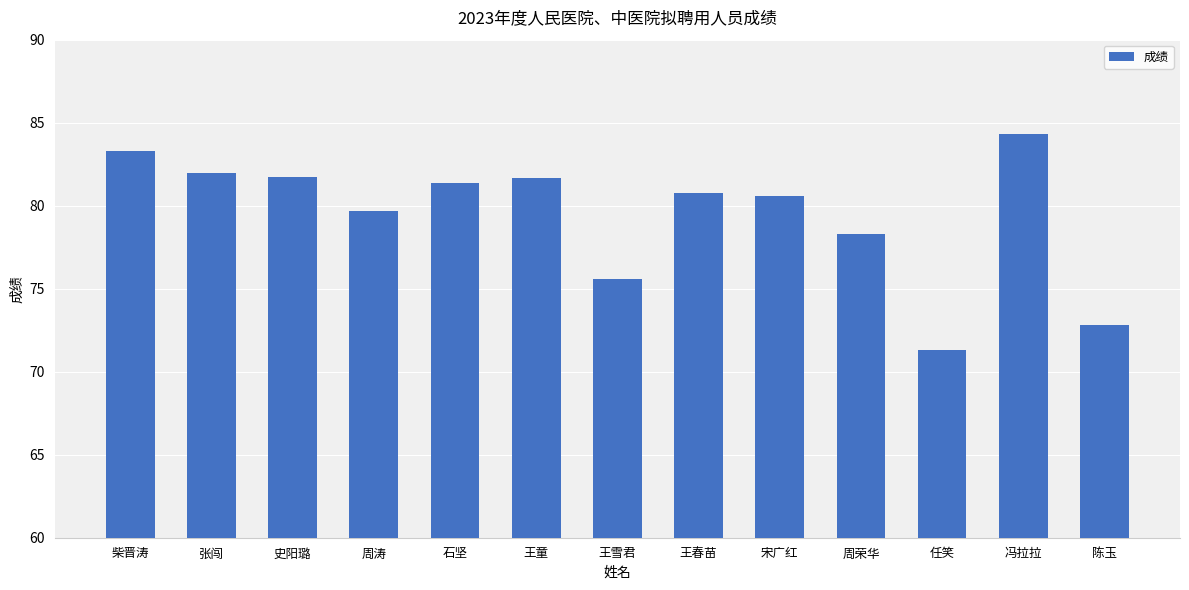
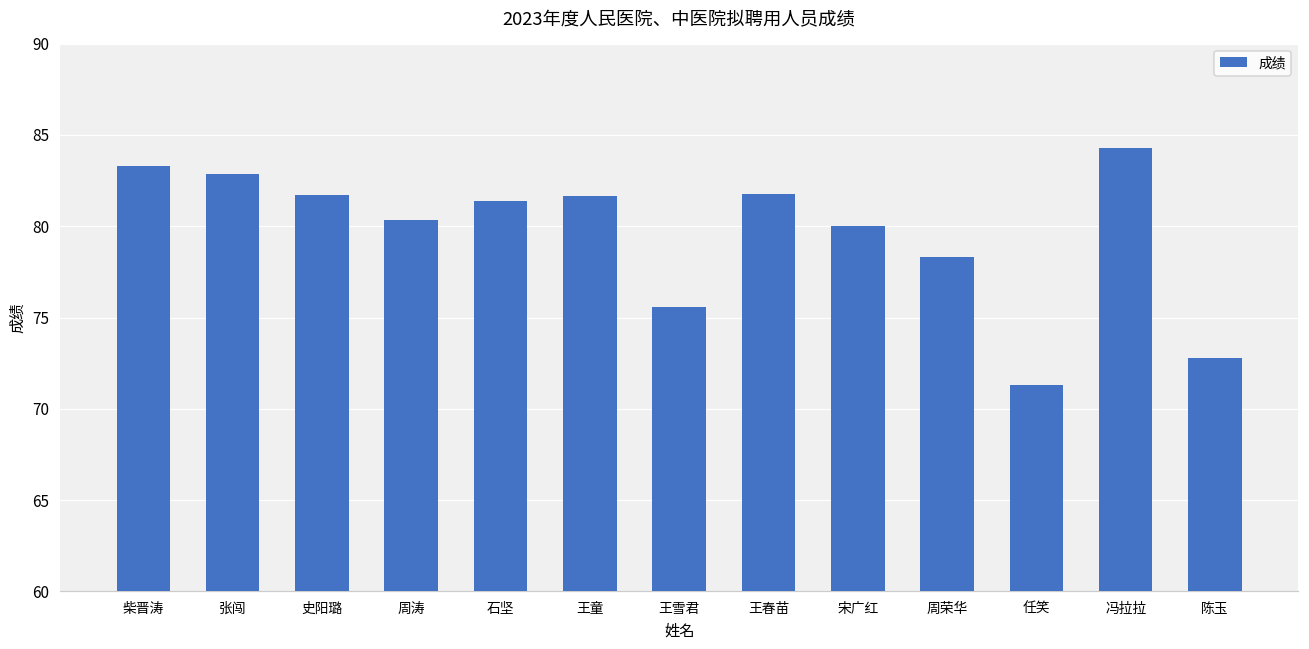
  {
    "柴晋涛": 83.3,
-   "张闯": 82.0,
+   "张闯": 82.9,
    "史阳璐": 81.7,
-   "周涛": 79.7,
+   "周涛": 80.4,
    "石坚": 81.4,
    "王童": 81.7,
    "王雪君": 75.6,
-   "王春苗": 80.8,
-   "宋广红": 80.6,
+   "王春苗": 81.8,
+   "宋广红": 80.0,
    "周荣华": 78.3,
    "任笑": 71.3,
    "冯拉拉": 84.3,
    "陈玉": 72.8
  }
